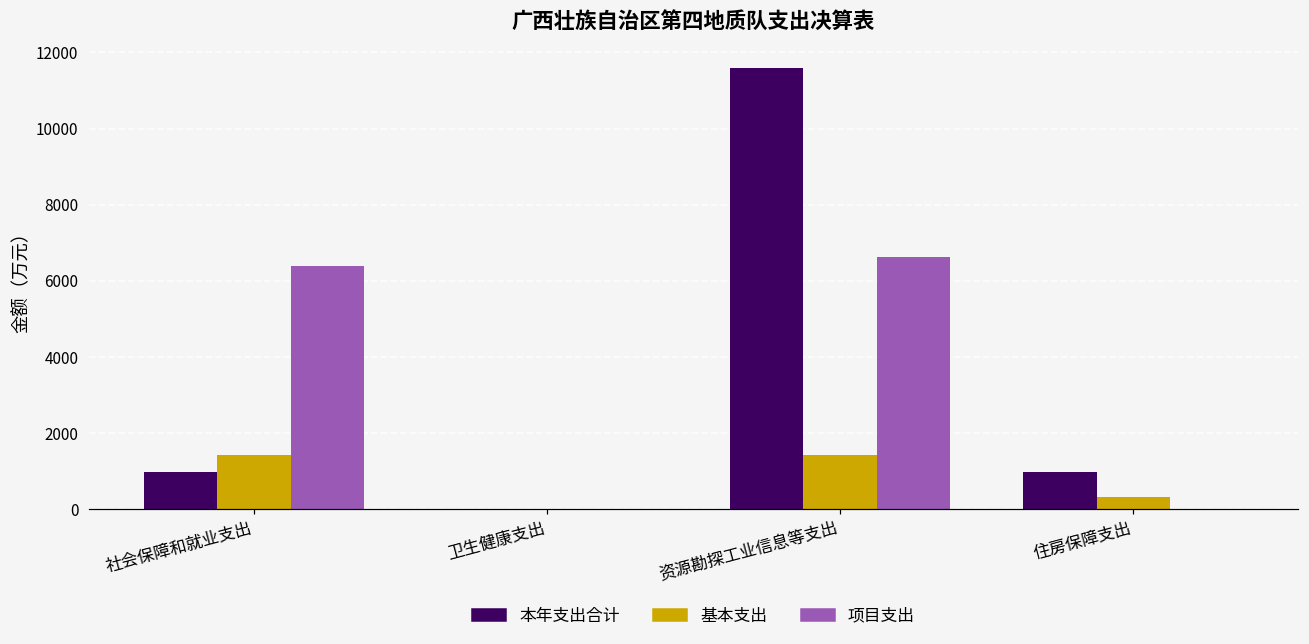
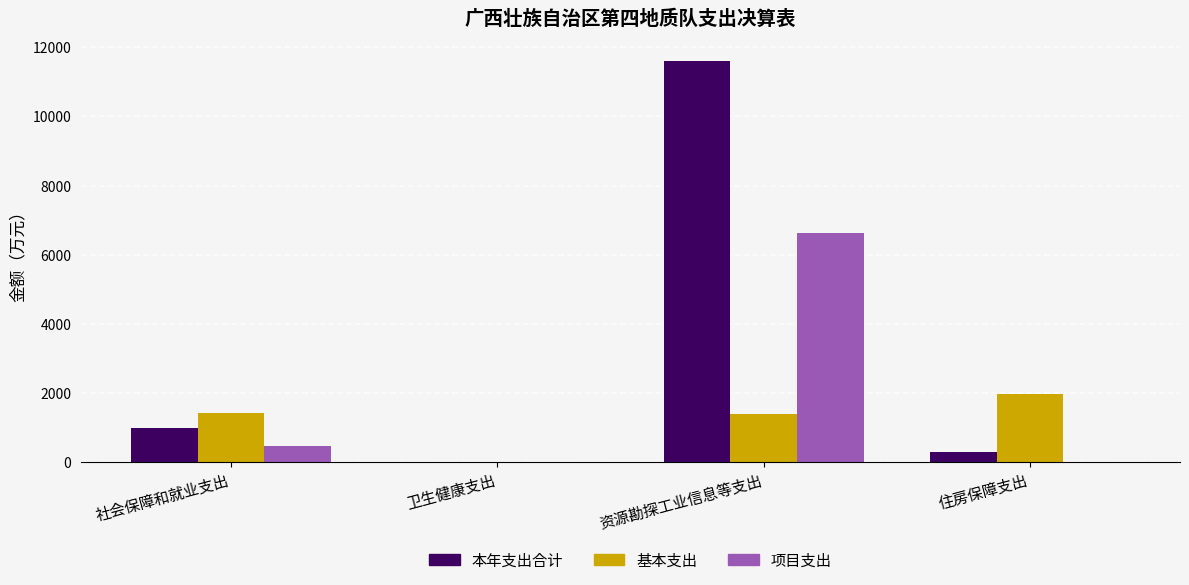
  {
    "本年支出合计": {
      "社会保障和就业支出": 1000,
      "资源勘探工业信息等支出": 11600,
-     "住房保障支出": 1000
+     "住房保障支出": 300
    },
    "基本支出": {
      "社会保障和就业支出": 1400,
      "卫生健康支出": 0,
      "资源勘探工业信息等支出": 1400,
-     "住房保障支出": 300
+     "住房保障支出": 2000
    },
    "项目支出": {
-     "社会保障和就业支出": 6400,
+     "社会保障和就业支出": 500,
      "资源勘探工业信息等支出": 6600,
      "住房保障支出": 0
    }
  }
